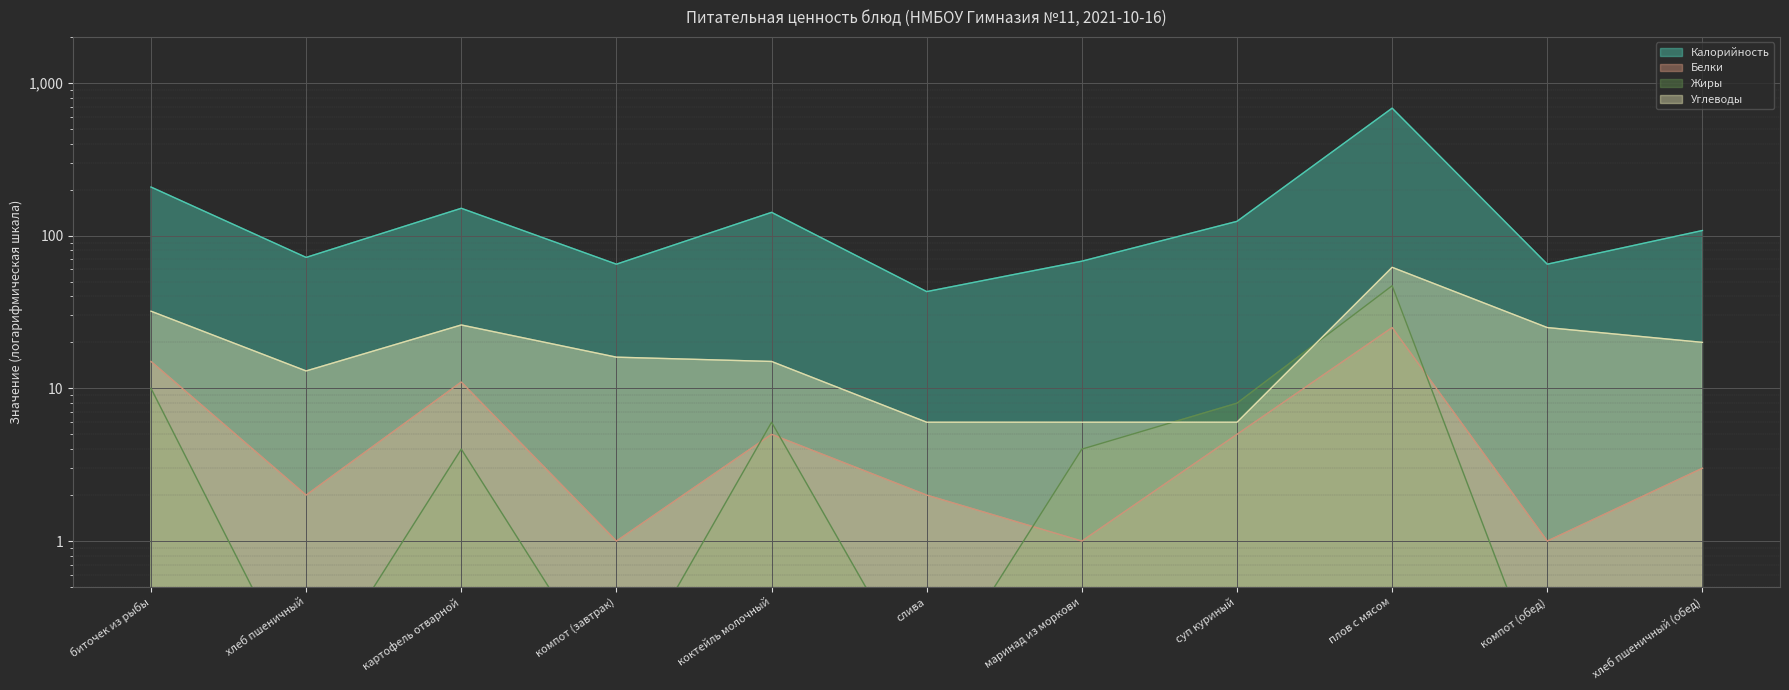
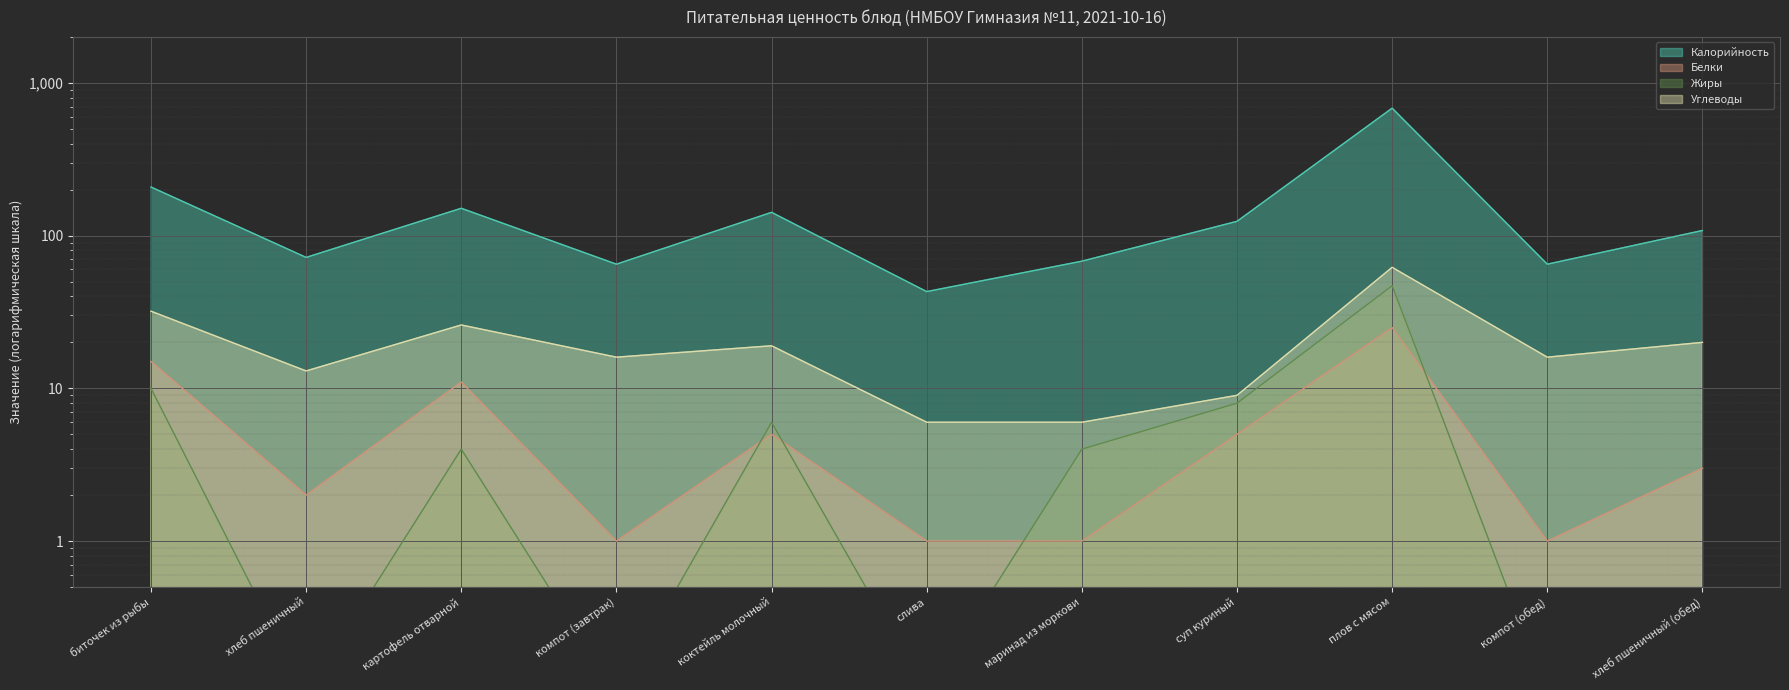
  {
    "Калорийность": {
      "биточек из рыбы": 210,
      "хлеб пшеничный": 70,
      "картофель отварной": 150,
      "компот (завтрак)": 65,
      "коктейль молочный": 140,
      "слива": 43,
      "маринад из моркови": 70,
      "суп куриный": 120,
      "плов с мясом": 700,
      "компот (обед)": 65,
      "хлеб пшеничный (обед)": 110
    },
    "Белки": {
      "биточек из рыбы": 15,
      "хлеб пшеничный": 2,
      "картофель отварной": 11,
      "компот (завтрак)": 1,
      "коктейль молочный": 5,
-     "слива": 2,
+     "слива": 1,
      "маринад из моркови": 1,
      "суп куриный": 5,
      "плов с мясом": 25,
      "компот (обед)": 1,
      "хлеб пшеничный (обед)": 3
    },
    "Жиры": {
      "биточек из рыбы": 10,
      "картофель отварной": 4,
      "коктейль молочный": 6,
      "маринад из моркови": 4,
      "суп куриный": 8,
      "плов с мясом": 47
    },
    "Углеводы": {
      "биточек из рыбы": 32,
      "хлеб пшеничный": 13,
      "картофель отварной": 26,
      "компот (завтрак)": 16,
-     "коктейль молочный": 15,
+     "коктейль молочный": 19,
      "слива": 6,
      "маринад из моркови": 6,
-     "суп куриный": 6,
+     "суп куриный": 9,
      "плов с мясом": 62,
-     "компот (обед)": 25,
+     "компот (обед)": 16,
      "хлеб пшеничный (обед)": 20
    }
  }
